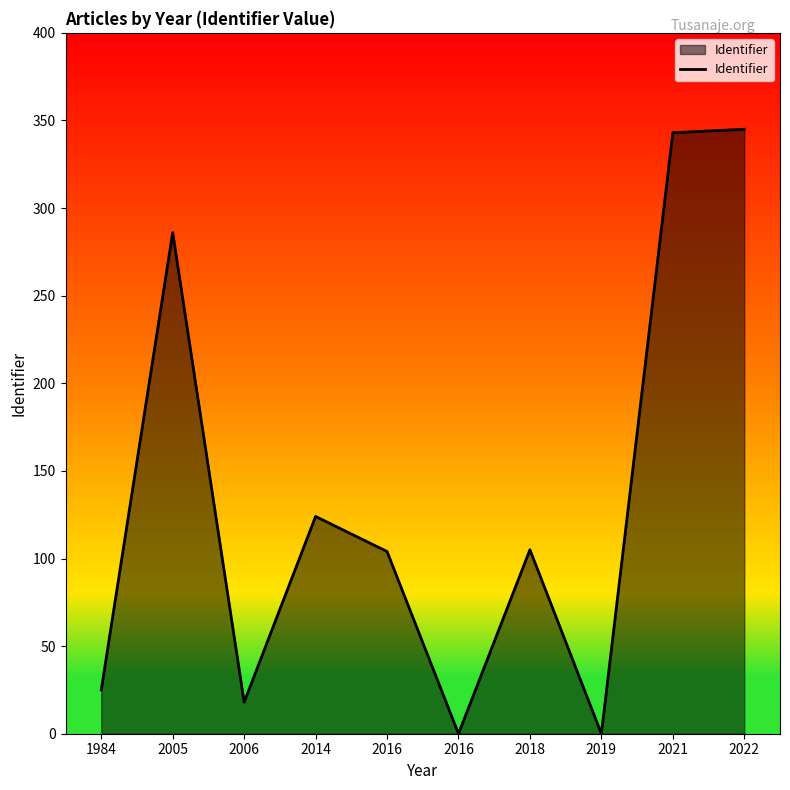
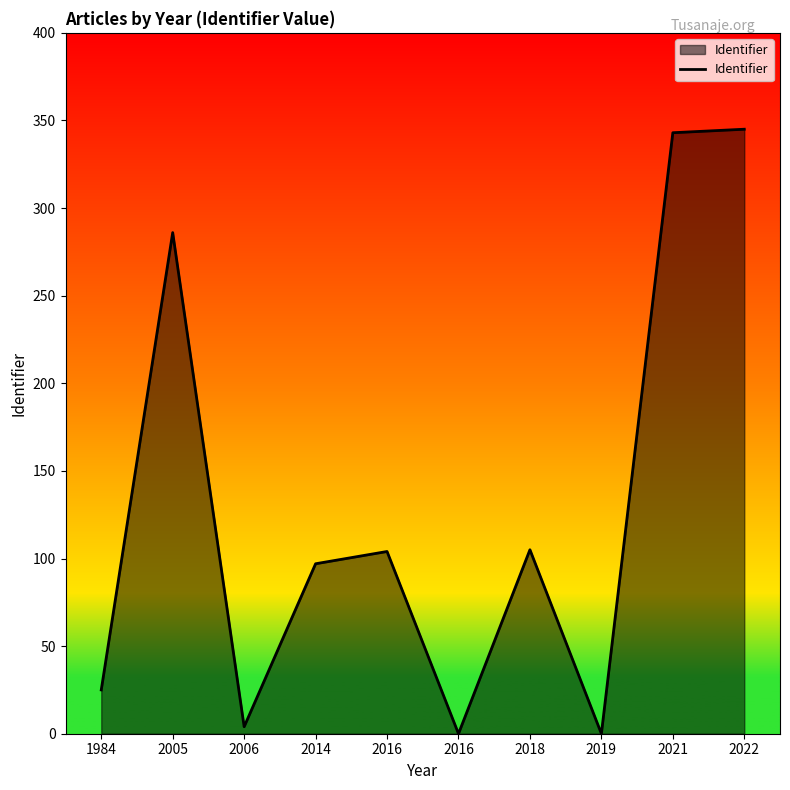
  {
    "1984": 25,
    "2005": 286,
-   "2006": 18,
-   "2014": 124,
+   "2006": 4,
+   "2014": 97,
    "2018": 105,
    "2019": 0,
    "2021": 343,
    "2022": 345
  }
